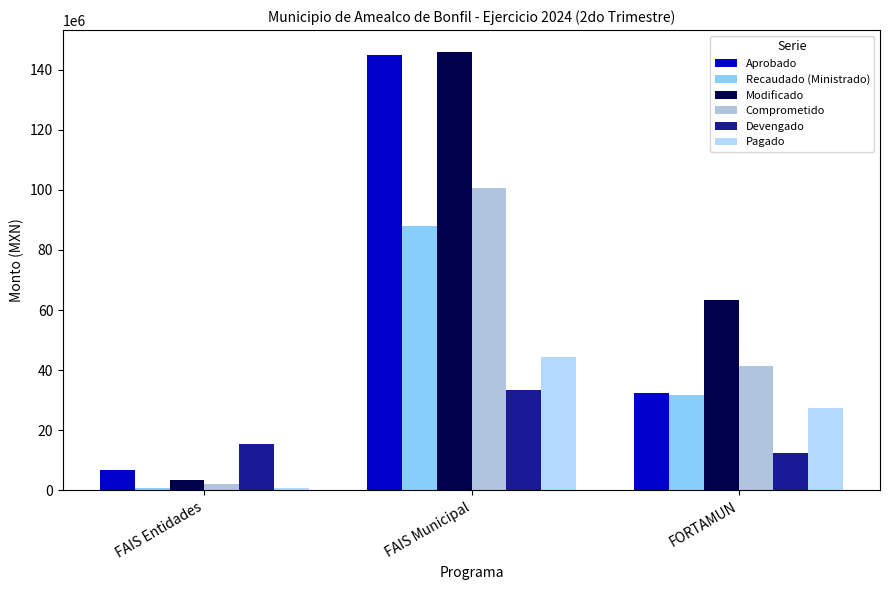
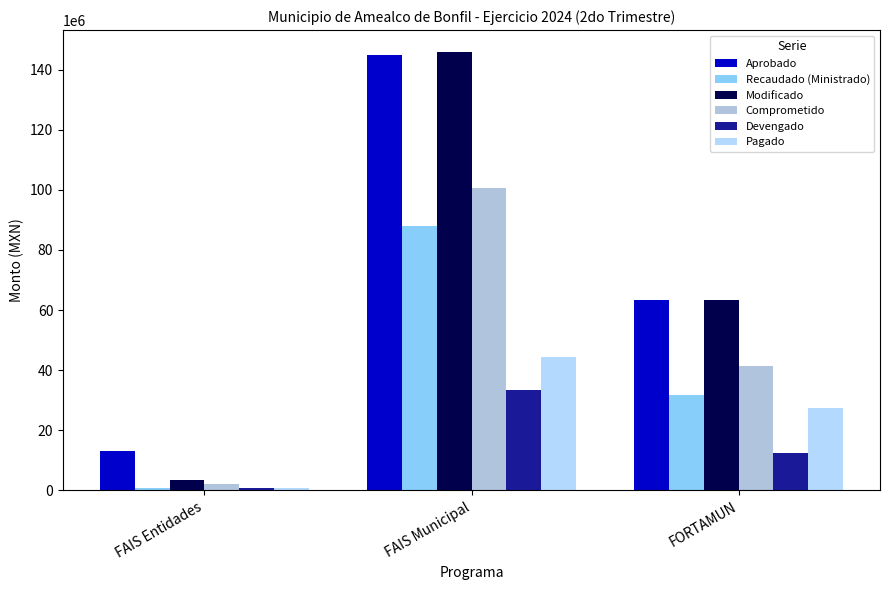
  {
    "Aprobado": {
-     "FAIS Entidades": 7000000,
+     "FAIS Entidades": 13000000,
      "FAIS Municipal": 145000000,
-     "FORTAMUN": 32000000
+     "FORTAMUN": 63000000
    },
    "Modificado": {
      "FAIS Entidades": 4000000,
      "FAIS Municipal": 146000000,
      "FORTAMUN": 63000000
    },
    "Devengado": {
-     "FAIS Entidades": 16000000,
+     "FAIS Entidades": 1000000,
      "FAIS Municipal": 33000000,
      "FORTAMUN": 12000000
    }
  }
